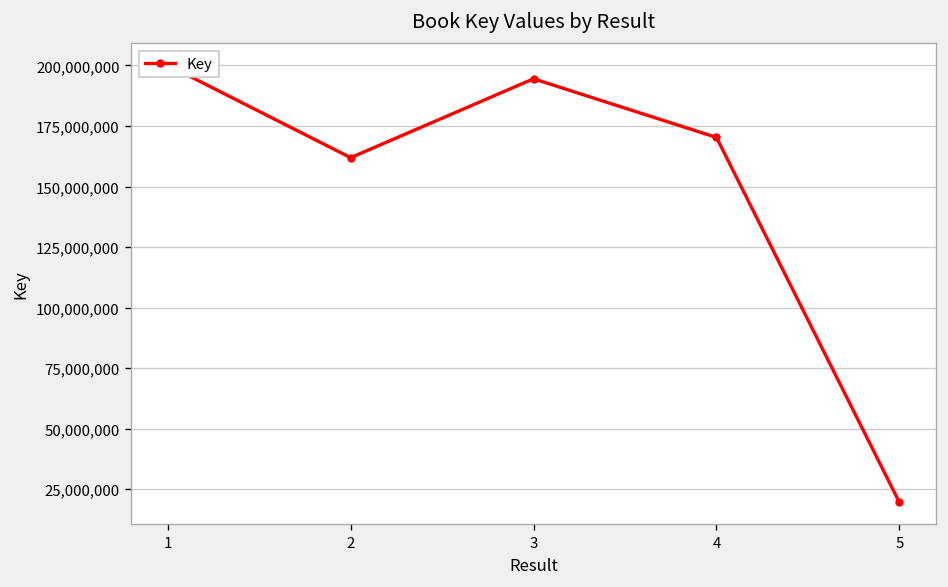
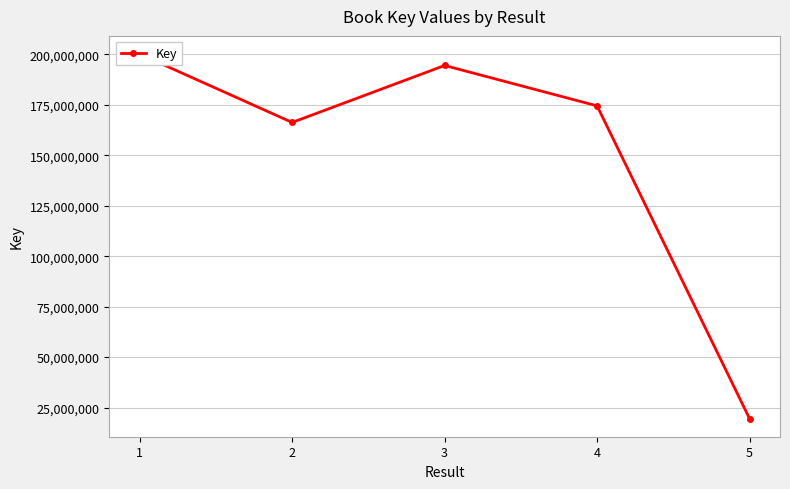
  {
-   "2": "162,000,000",
+   "2": "166,000,000",
    "3": "194,000,000",
-   "4": "170,000,000",
+   "4": "174,000,000",
    "5": "20,000,000"
  }
